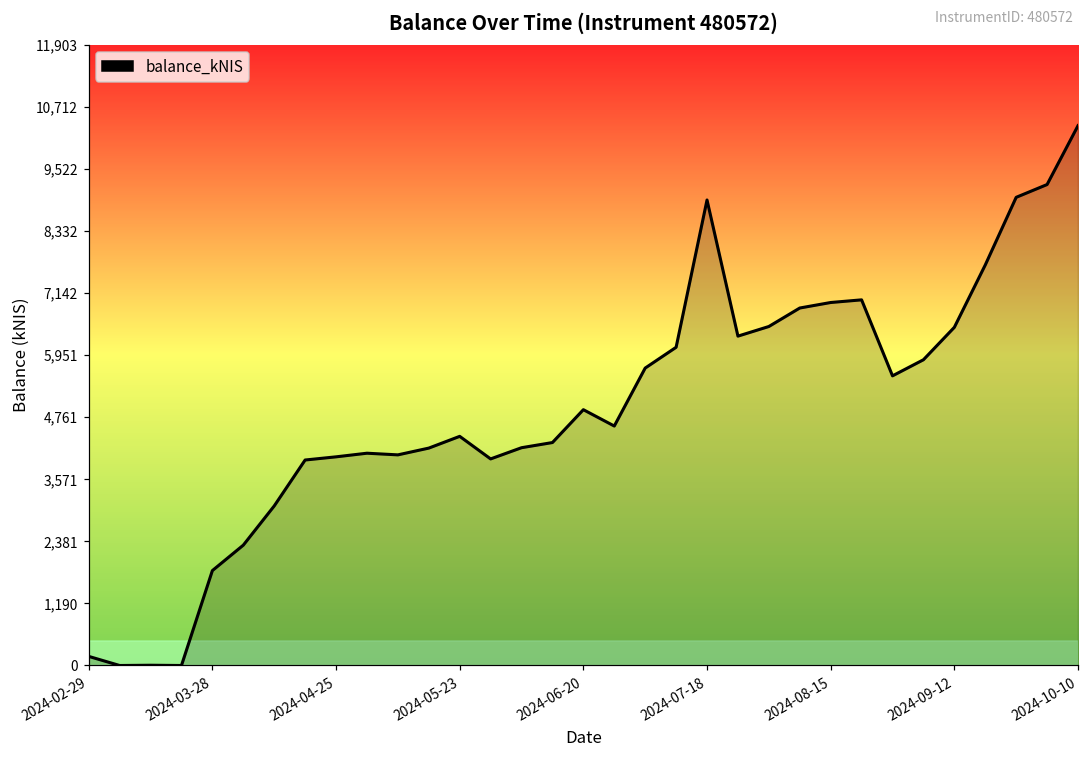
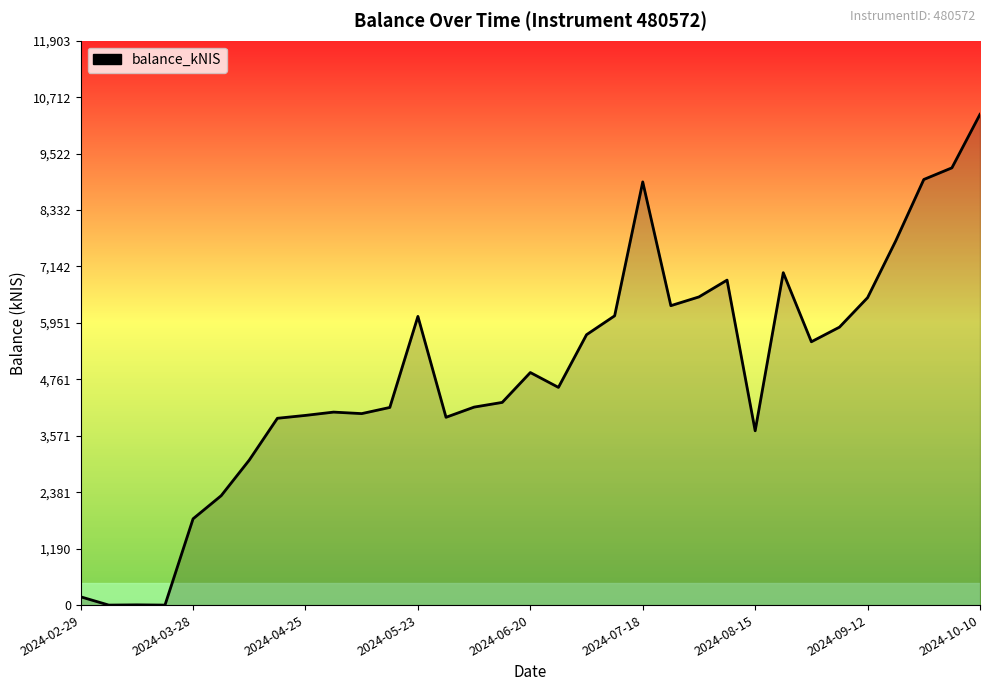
  {
    "2024-03-28": "1,800",
    "2024-04-25": "4,000",
-   "2024-05-23": "4,400",
+   "2024-05-23": "6,100",
    "2024-06-20": "4,900",
    "2024-07-18": "8,900",
-   "2024-08-15": "7,000",
+   "2024-08-15": "3,700",
    "2024-09-12": "6,500",
    "2024-10-10": "10,400"
  }
